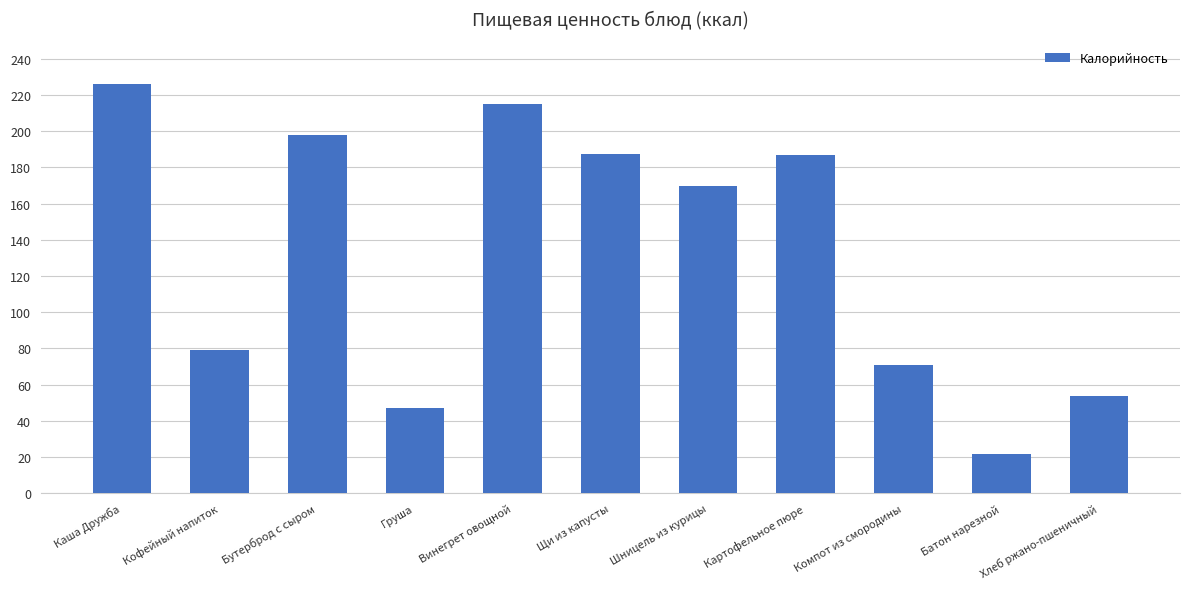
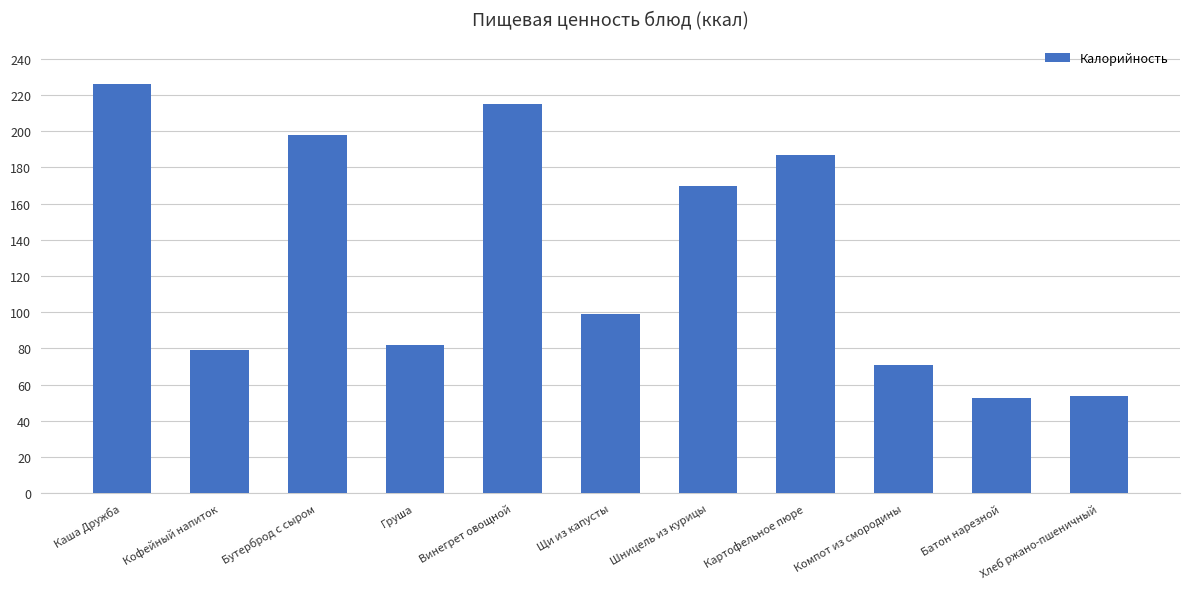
  {
    "Каша Дружба": 226,
    "Кофейный напиток": 79,
    "Бутерброд с сыром": 198,
-   "Груша": 47,
+   "Груша": 82,
    "Винегрет овощной": 215,
-   "Щи из капусты": 187,
+   "Щи из капусты": 99,
    "Шницель из курицы": 170,
    "Картофельное пюре": 187,
    "Компот из смородины": 71,
-   "Батон нарезной": 22,
+   "Батон нарезной": 52,
    "Хлеб ржано-пшеничный": 54
  }
